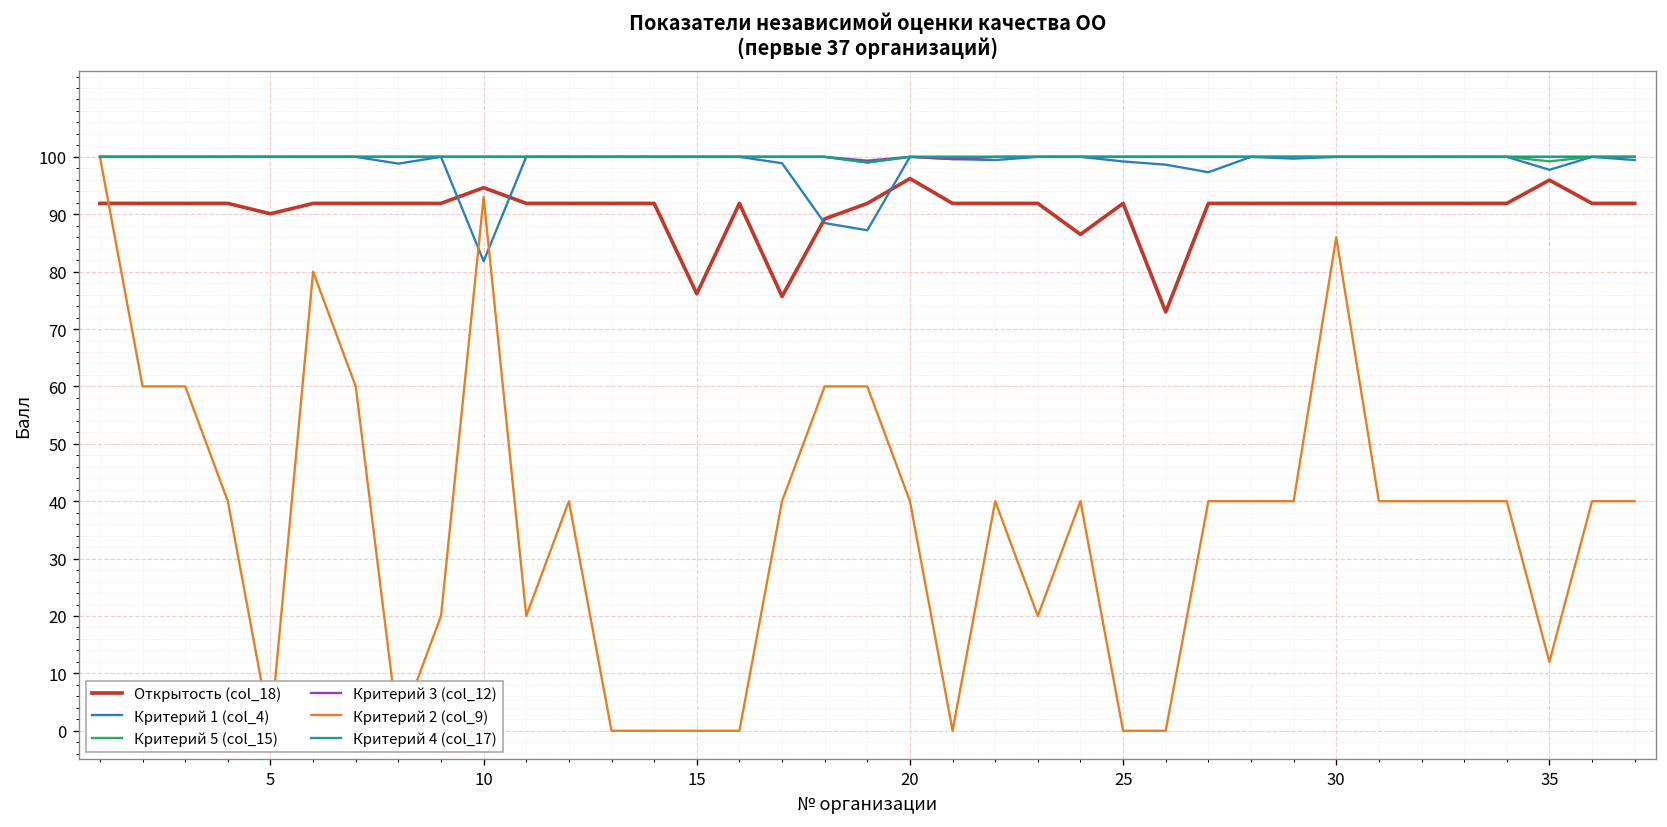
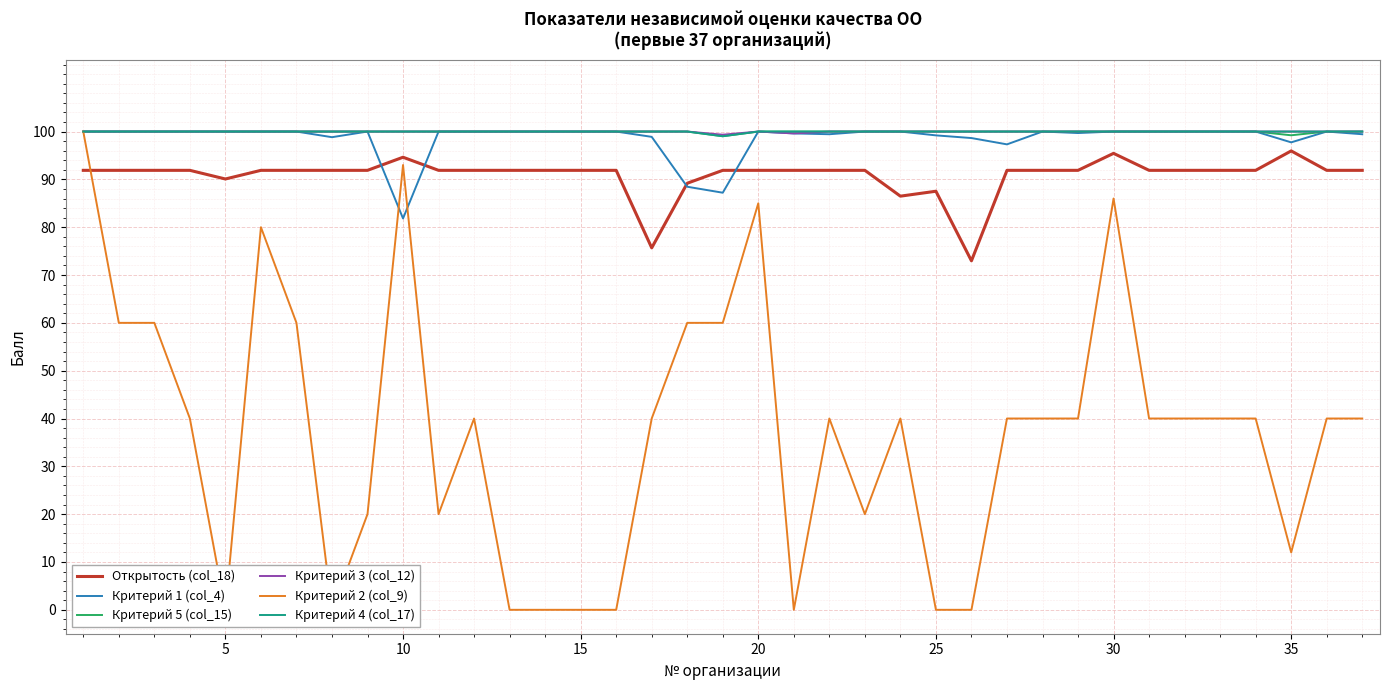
  {
    "Открытость (col_18)": {
      "5": 90,
      "10": 95,
-     "15": 76,
-     "20": 96,
-     "25": 92,
-     "30": 92,
+     "15": 92,
+     "20": 92,
+     "25": 88,
+     "30": 95,
      "35": 96
    },
    "Критерий 1 (col_4)": {
      "10": 82,
      "25": 99,
      "35": 98
    },
    "Критерий 2 (col_9)": {
      "10": 93,
      "15": 0,
-     "20": 40,
+     "20": 85,
      "25": 0,
      "30": 86,
      "35": 12
    }
  }
